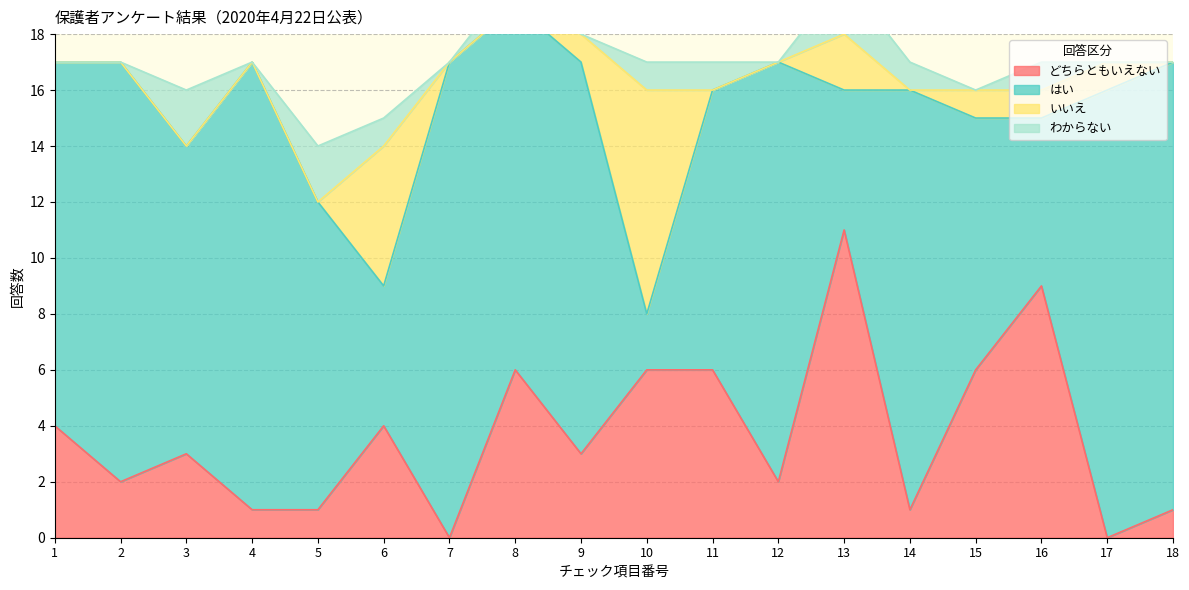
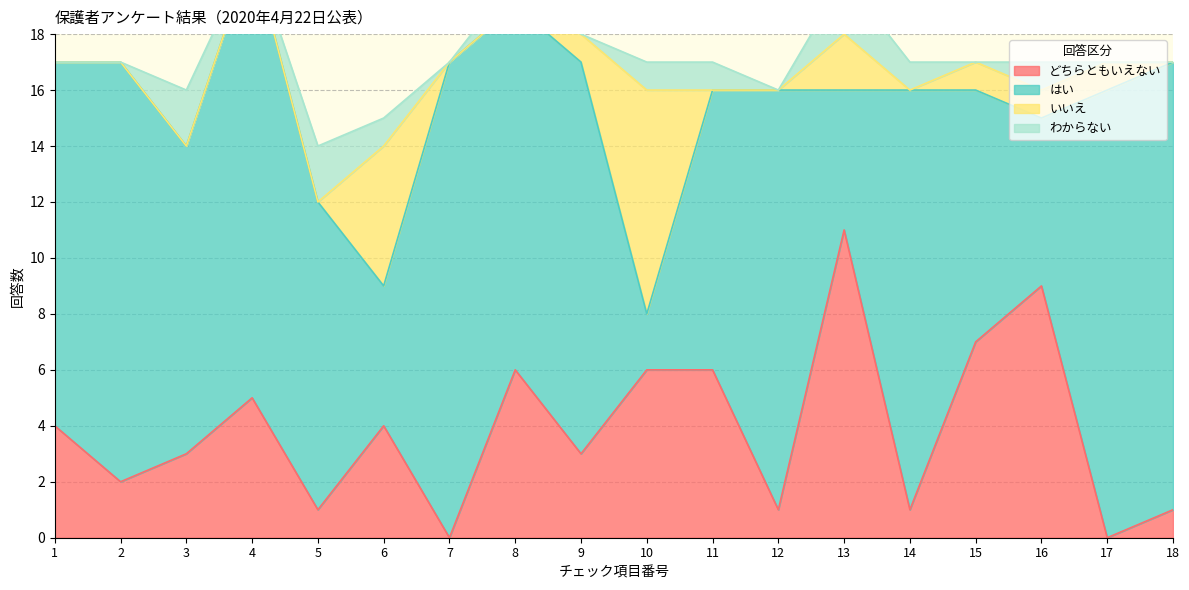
  {
    "どちらともいえない": {
      "1": 4,
      "2": 2,
      "3": 3,
-     "4": 1,
+     "4": 5,
      "5": 1,
      "6": 4,
      "7": 0,
      "8": 6,
      "9": 3,
      "10": 6,
      "11": 6,
-     "12": 2,
+     "12": 1,
      "13": 11,
      "14": 1,
-     "15": 6,
+     "15": 7,
      "16": 9,
      "17": 0,
      "18": 1
    },
    "はい": {
      "6": 5,
      "9": 14,
      "10": 2,
      "13": 5,
      "15": 9
    },
    "いいえ": {
      "6": 5,
      "10": 8,
      "13": 2
    },
    "わからない": {
      "3": 2,
      "5": 2,
      "6": 1,
      "10": 1,
      "11": 1,
      "14": 1
    }
  }
